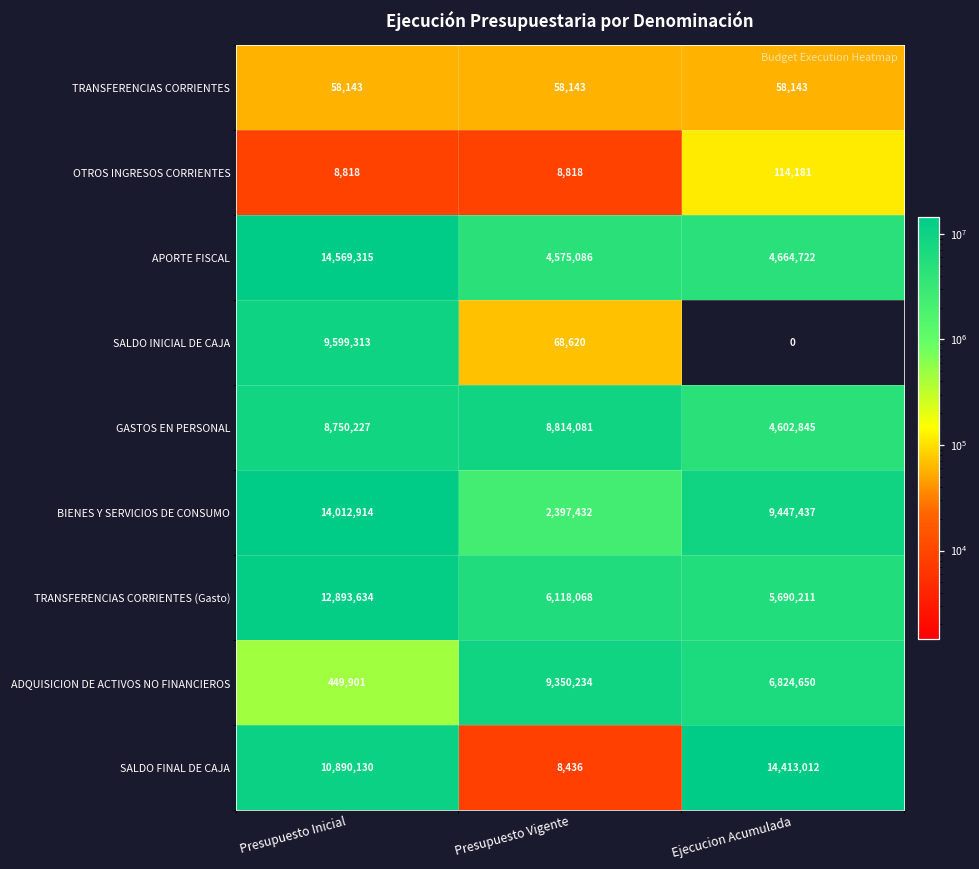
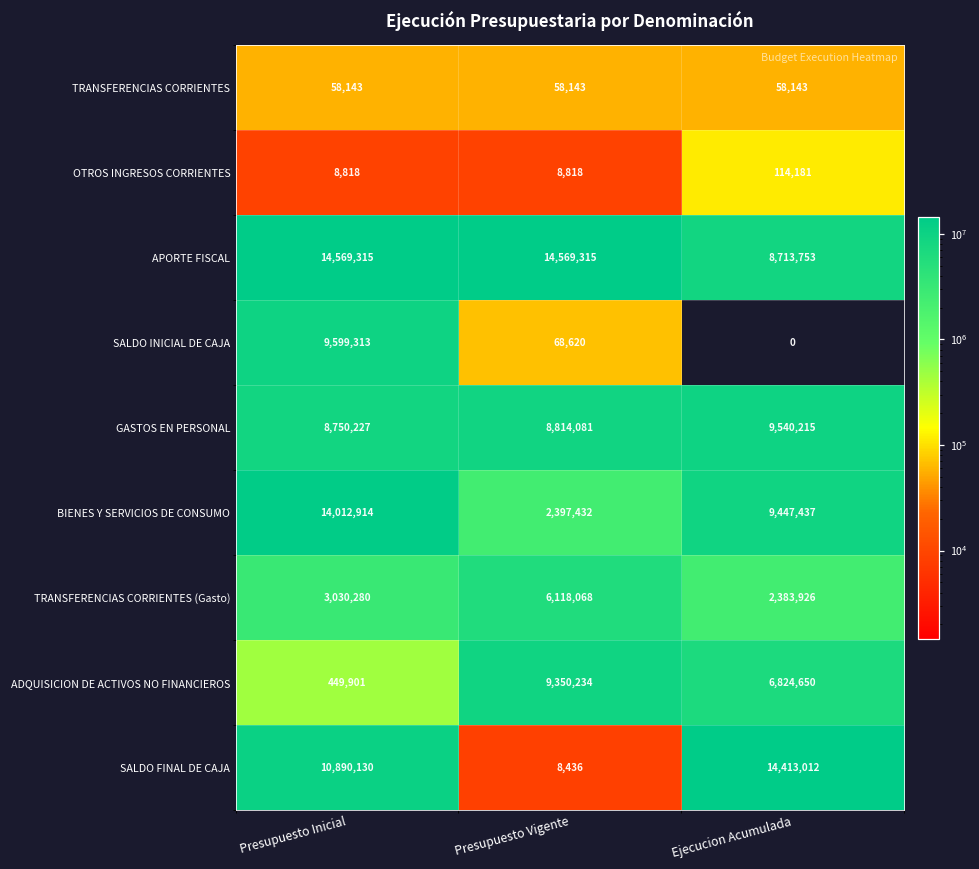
  {
    "TRANSFERENCIAS CORRIENTES": {
      "Presupuesto Inicial": "58,143",
      "Presupuesto Vigente": "58,143"
    },
    "OTROS INGRESOS CORRIENTES": {
      "Presupuesto Inicial": "8,818",
      "Presupuesto Vigente": "8,818",
      "Ejecucion Acumulada": "114,181"
    },
    "APORTE FISCAL": {
      "Presupuesto Inicial": "14,569,315",
-     "Presupuesto Vigente": "4,575,086",
-     "Ejecucion Acumulada": "4,664,722"
+     "Presupuesto Vigente": "14,569,315",
+     "Ejecucion Acumulada": "8,713,753"
    },
    "SALDO INICIAL DE CAJA": {
      "Presupuesto Inicial": "9,599,313",
      "Presupuesto Vigente": "68,620",
      "Ejecucion Acumulada": "0"
    },
    "GASTOS EN PERSONAL": {
      "Presupuesto Inicial": "8,750,227",
      "Presupuesto Vigente": "8,814,081",
-     "Ejecucion Acumulada": "4,602,845"
+     "Ejecucion Acumulada": "9,540,215"
    },
    "BIENES Y SERVICIOS DE CONSUMO": {
      "Presupuesto Inicial": "14,012,914",
      "Presupuesto Vigente": "2,397,432",
      "Ejecucion Acumulada": "9,447,437"
    },
    "TRANSFERENCIAS CORRIENTES (Gasto)": {
-     "Presupuesto Inicial": "12,893,634",
+     "Presupuesto Inicial": "3,030,280",
      "Presupuesto Vigente": "6,118,068",
-     "Ejecucion Acumulada": "5,690,211"
+     "Ejecucion Acumulada": "2,383,926"
    },
    "ADQUISICION DE ACTIVOS NO FINANCIEROS": {
      "Presupuesto Inicial": "449,901",
      "Presupuesto Vigente": "9,350,234",
      "Ejecucion Acumulada": "6,824,650"
    },
    "SALDO FINAL DE CAJA": {
      "Presupuesto Inicial": "10,890,130",
      "Presupuesto Vigente": "8,436",
      "Ejecucion Acumulada": "14,413,012"
    }
  }
